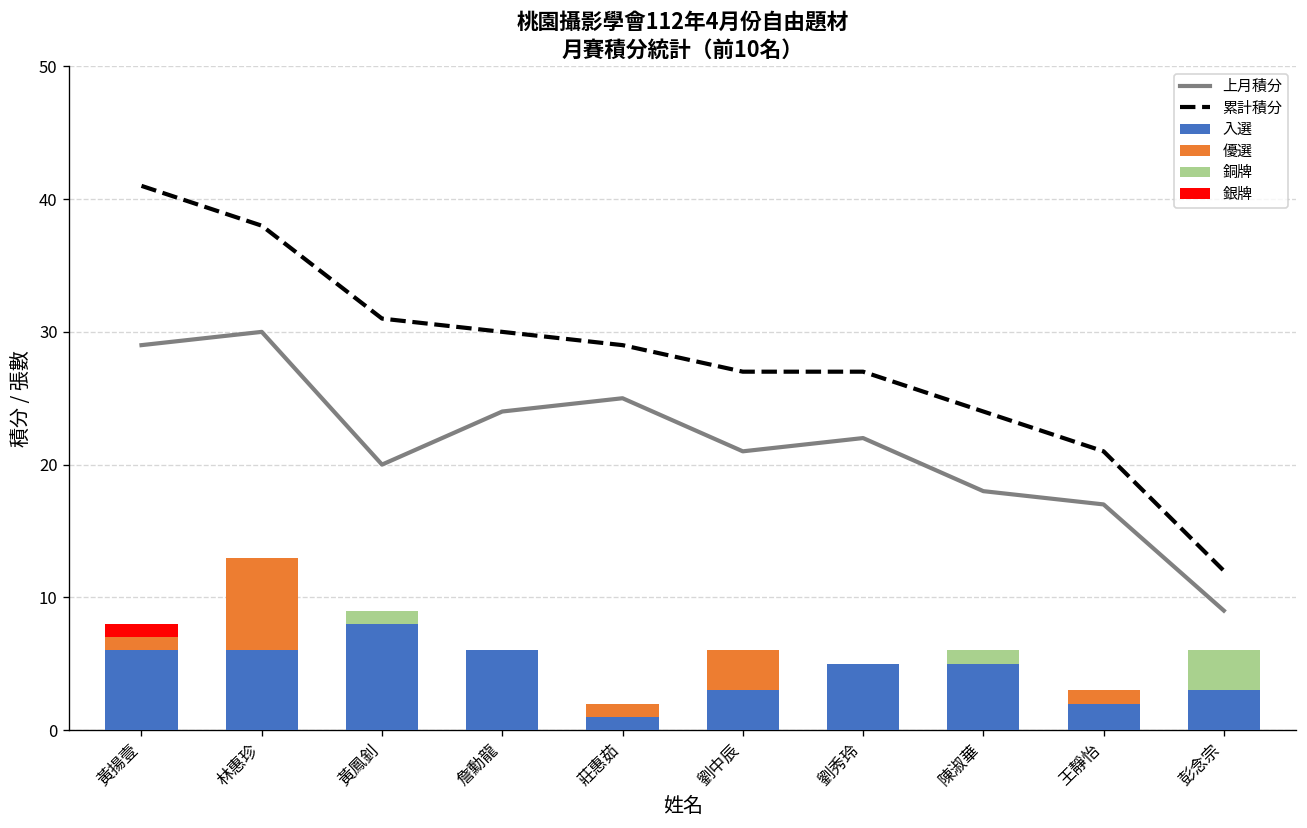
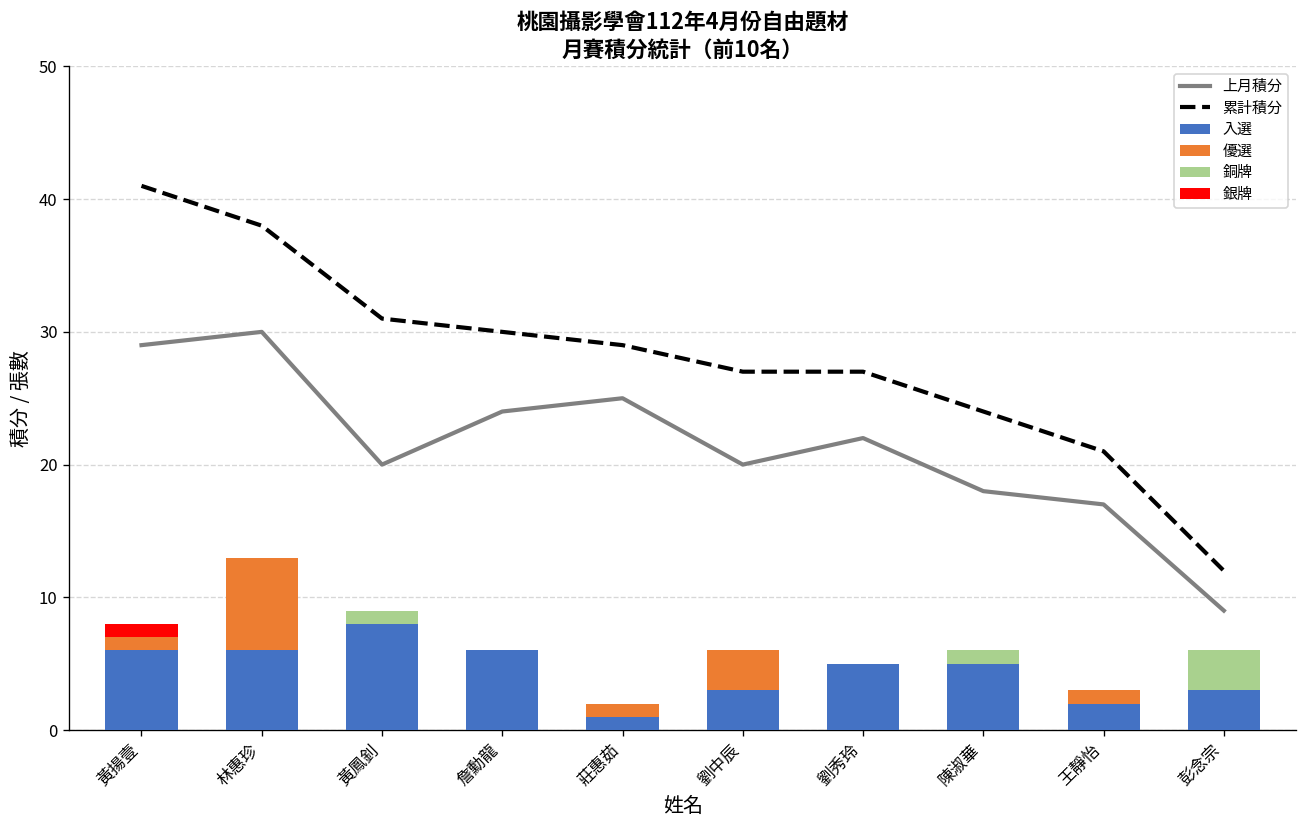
  {
    "上月積分": {
      "黃揚壹": 29,
      "林惠珍": 30,
      "黃鳳釗": 20,
      "詹勳龍": 24,
      "莊惠茹": 25,
-     "劉中辰": 21,
+     "劉中辰": 20,
      "劉秀玲": 22,
      "陳淑華": 18,
      "王靜怡": 17,
      "彭念宗": 9
    },
    "入選": {
      "黃揚壹": 6,
      "林惠珍": 6,
      "黃鳳釗": 8,
      "詹勳龍": 6,
      "莊惠茹": 1,
      "劉中辰": 3,
      "劉秀玲": 5,
      "陳淑華": 5,
      "王靜怡": 2,
      "彭念宗": 3
    },
    "累計積分": {
      "黃揚壹": 41,
      "林惠珍": 38,
      "黃鳳釗": 31,
      "詹勳龍": 30,
      "莊惠茹": 29,
      "劉中辰": 27,
      "劉秀玲": 27,
      "陳淑華": 24,
      "王靜怡": 21,
      "彭念宗": 12
    },
    "優選": {
      "黃揚壹": 1,
      "林惠珍": 7,
      "黃鳳釗": 0,
      "詹勳龍": 0,
      "莊惠茹": 1,
      "劉中辰": 3,
      "劉秀玲": 0,
      "陳淑華": 0,
      "王靜怡": 1,
      "彭念宗": 0
    },
    "銅牌": {
      "黃揚壹": 0,
      "林惠珍": 0,
      "黃鳳釗": 1,
      "詹勳龍": 0,
      "莊惠茹": 0,
      "劉中辰": 0,
      "劉秀玲": 0,
      "陳淑華": 1,
      "王靜怡": 0,
      "彭念宗": 3
    },
    "銀牌": {
      "黃揚壹": 1,
      "林惠珍": 0,
      "黃鳳釗": 0,
      "詹勳龍": 0,
      "莊惠茹": 0,
      "劉中辰": 0,
      "劉秀玲": 0,
      "陳淑華": 0,
      "王靜怡": 0,
      "彭念宗": 0
    }
  }
